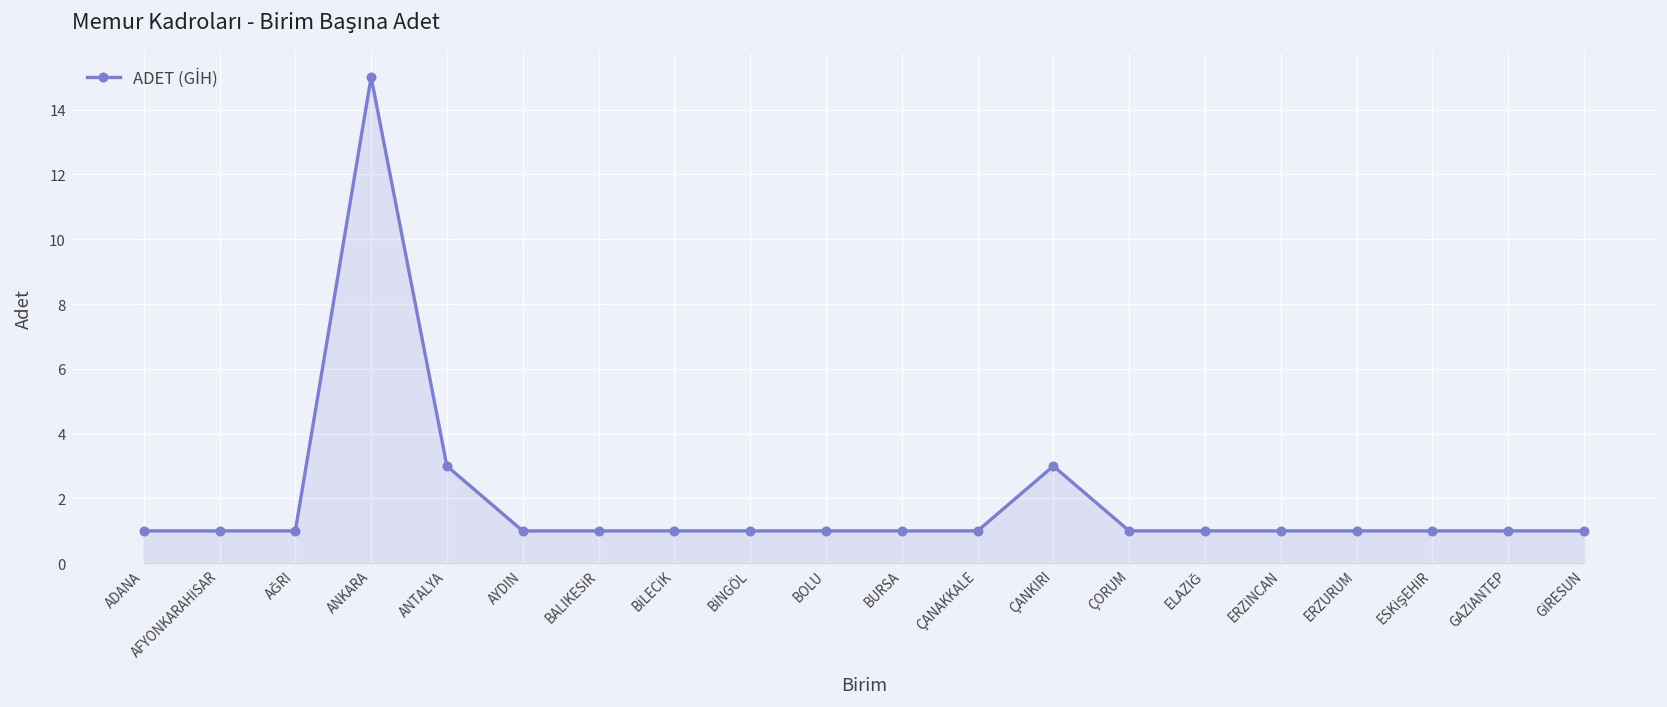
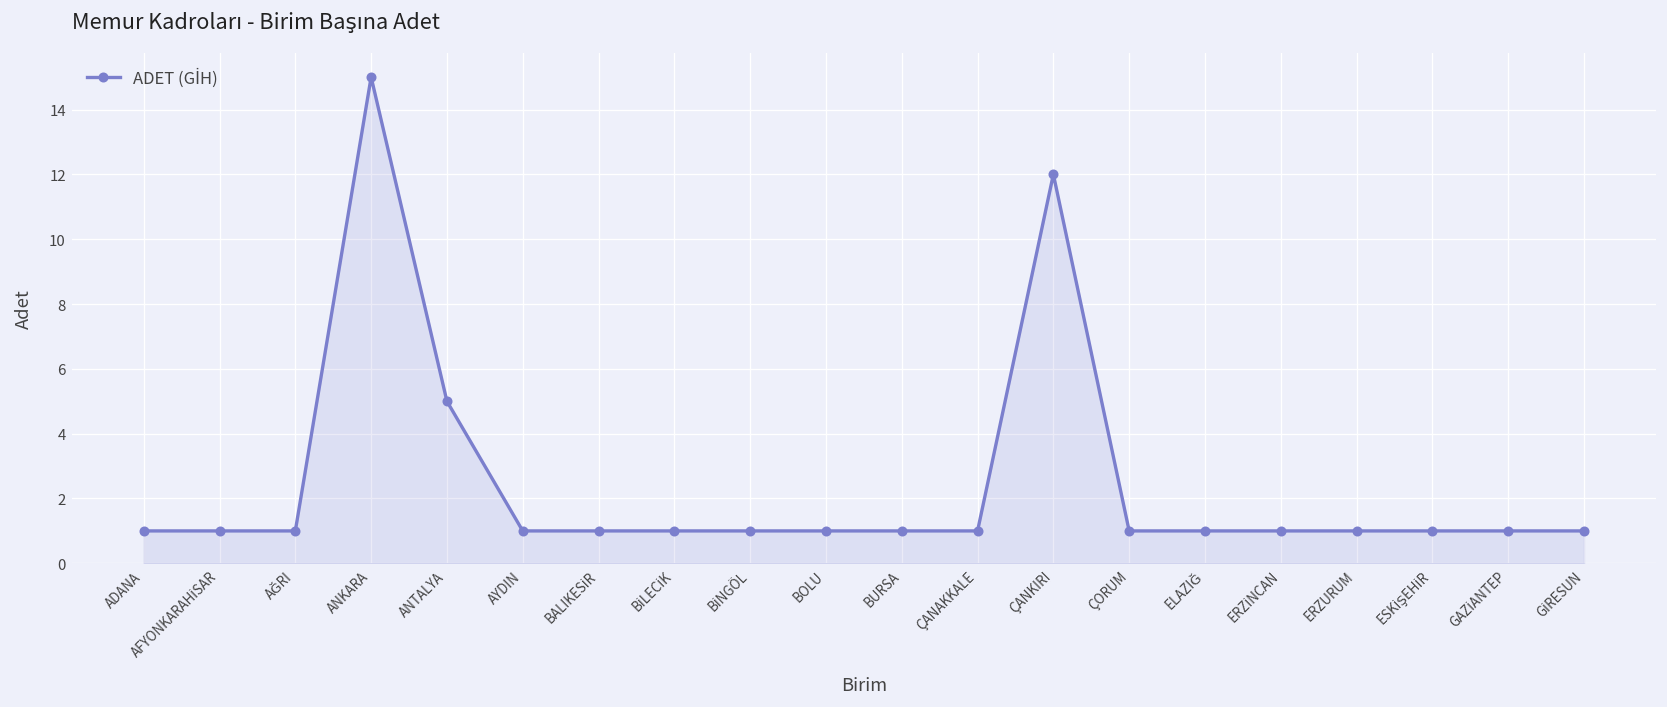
  {
    "ADANA": 1,
    "AFYONKARAHİSAR": 1,
    "AĞRI": 1,
    "ANKARA": 15,
-   "ANTALYA": 3,
+   "ANTALYA": 5,
    "AYDIN": 1,
    "BALIKESİR": 1,
    "BİLECİK": 1,
    "BİNGÖL": 1,
    "BOLU": 1,
    "BURSA": 1,
    "ÇANAKKALE": 1,
-   "ÇANKIRI": 3,
+   "ÇANKIRI": 12,
    "ÇORUM": 1,
    "ELAZIĞ": 1,
    "ERZİNCAN": 1,
    "ERZURUM": 1,
    "ESKİŞEHİR": 1,
    "GAZİANTEP": 1,
    "GİRESUN": 1
  }
